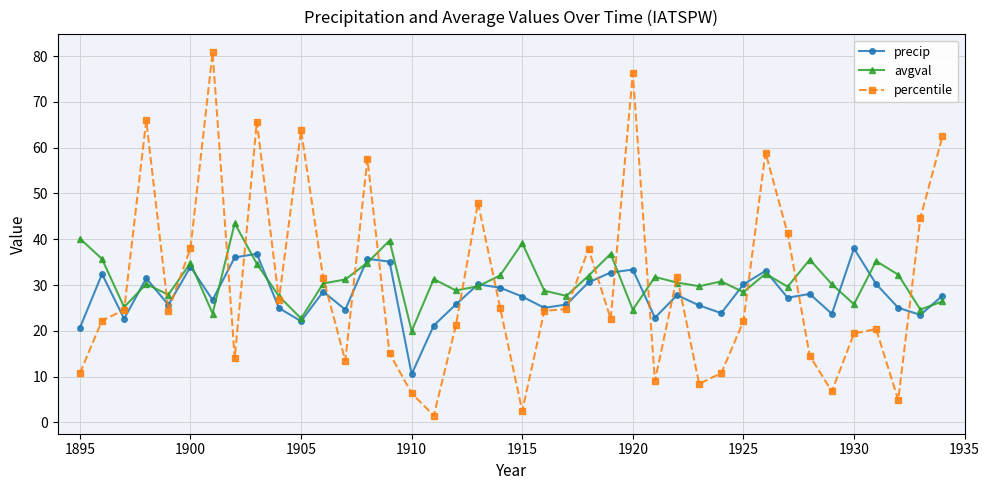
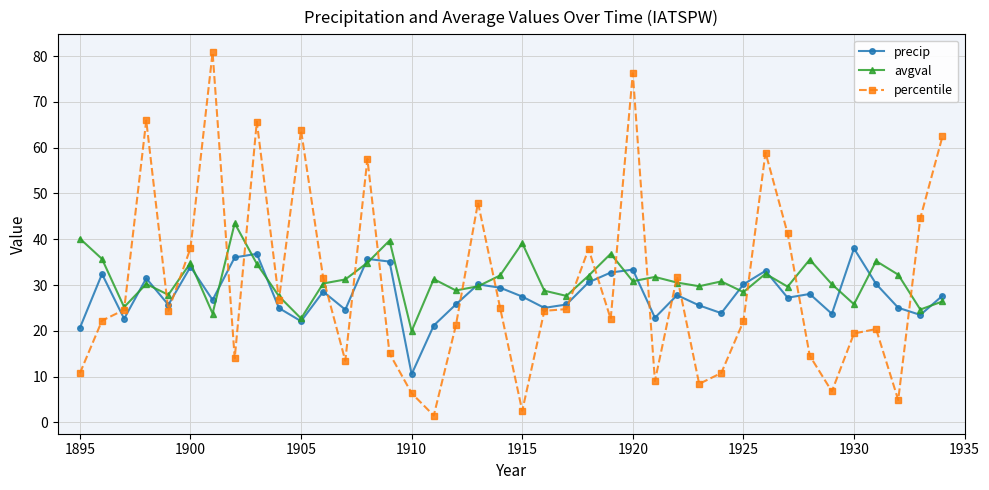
  {
    "precip": {
      "1895": 21,
      "1900": 34,
      "1905": 22,
      "1910": 11,
      "1915": 27,
      "1920": 33,
      "1925": 30,
      "1930": 38
    },
    "avgval": {
      "1895": 40,
      "1900": 35,
      "1905": 23,
      "1910": 20,
      "1915": 39,
-     "1920": 25,
+     "1920": 31,
      "1925": 28,
      "1930": 26
    },
    "percentile": {
      "1895": 11,
      "1900": 38,
      "1905": 64,
      "1910": 6,
      "1915": 3,
      "1920": 76,
      "1925": 22,
      "1930": 19
    }
  }
